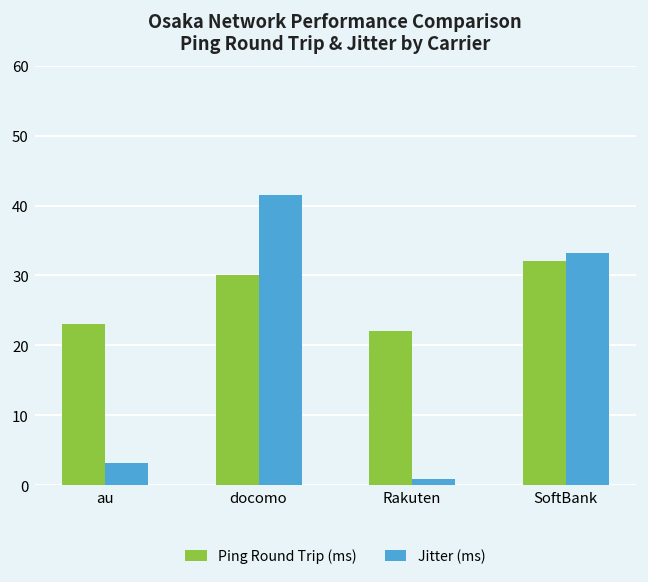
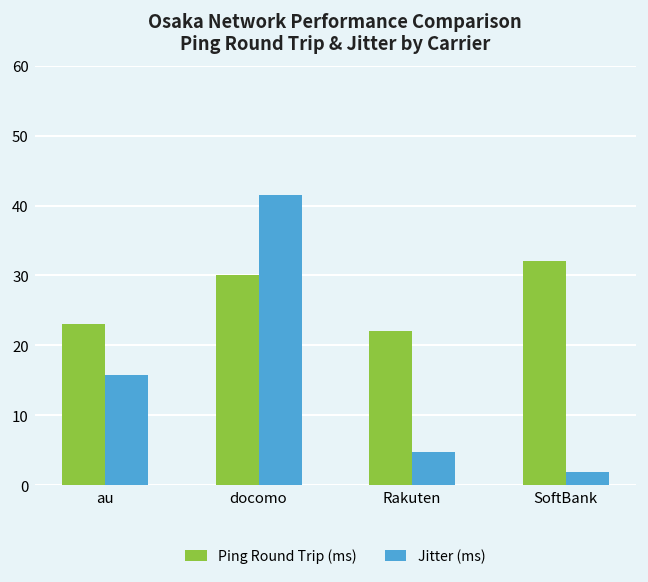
  {
    "Ping Round Trip (ms)": {
      "au": 23,
      "docomo": 30,
      "Rakuten": 22,
      "SoftBank": 32
    },
    "Jitter (ms)": {
-     "au": 3,
+     "au": 16,
      "docomo": 41,
-     "Rakuten": 1,
-     "SoftBank": 33
+     "Rakuten": 5,
+     "SoftBank": 2
    }
  }
